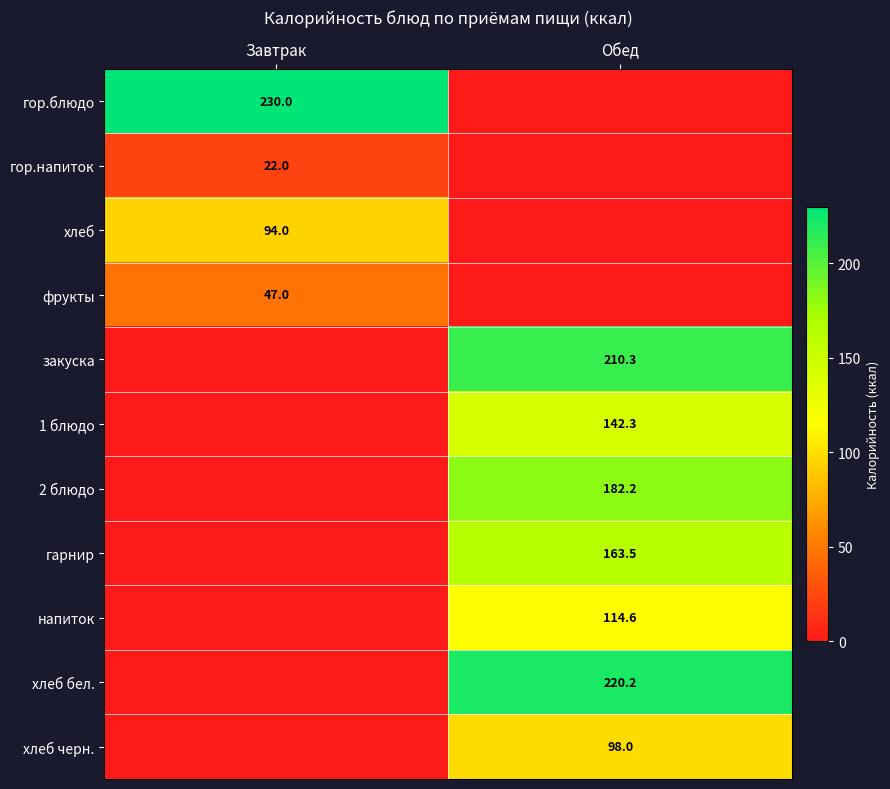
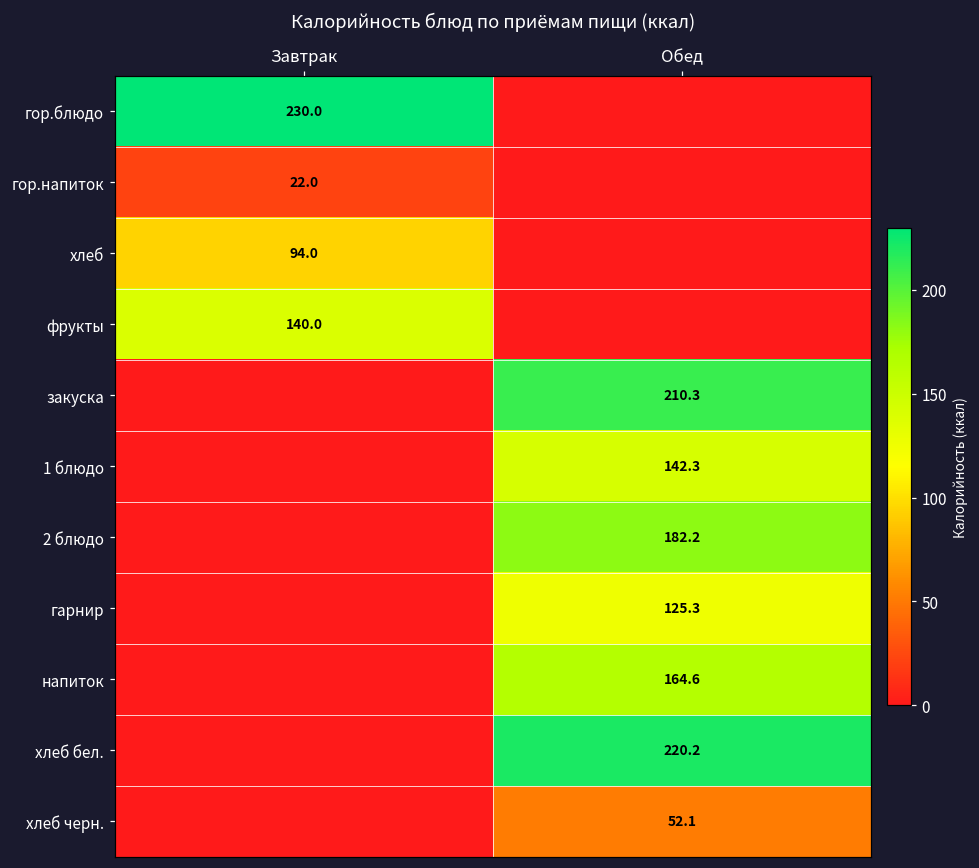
  {
    "гор.блюдо": {
      "Завтрак": 230.0
    },
    "гор.напиток": {
      "Завтрак": 22.0
    },
    "хлеб": {
      "Завтрак": 94.0
    },
    "фрукты": {
-     "Завтрак": 47.0
+     "Завтрак": 140.0
    },
    "закуска": {
      "Обед": 210.3
    },
    "1 блюдо": {
      "Обед": 142.3
    },
    "2 блюдо": {
      "Обед": 182.2
    },
    "гарнир": {
-     "Обед": 163.5
+     "Обед": 125.3
    },
    "напиток": {
-     "Обед": 114.6
+     "Обед": 164.6
    },
    "хлеб бел.": {
      "Обед": 220.2
    },
    "хлеб черн.": {
-     "Обед": 98.0
+     "Обед": 52.1
    }
  }
